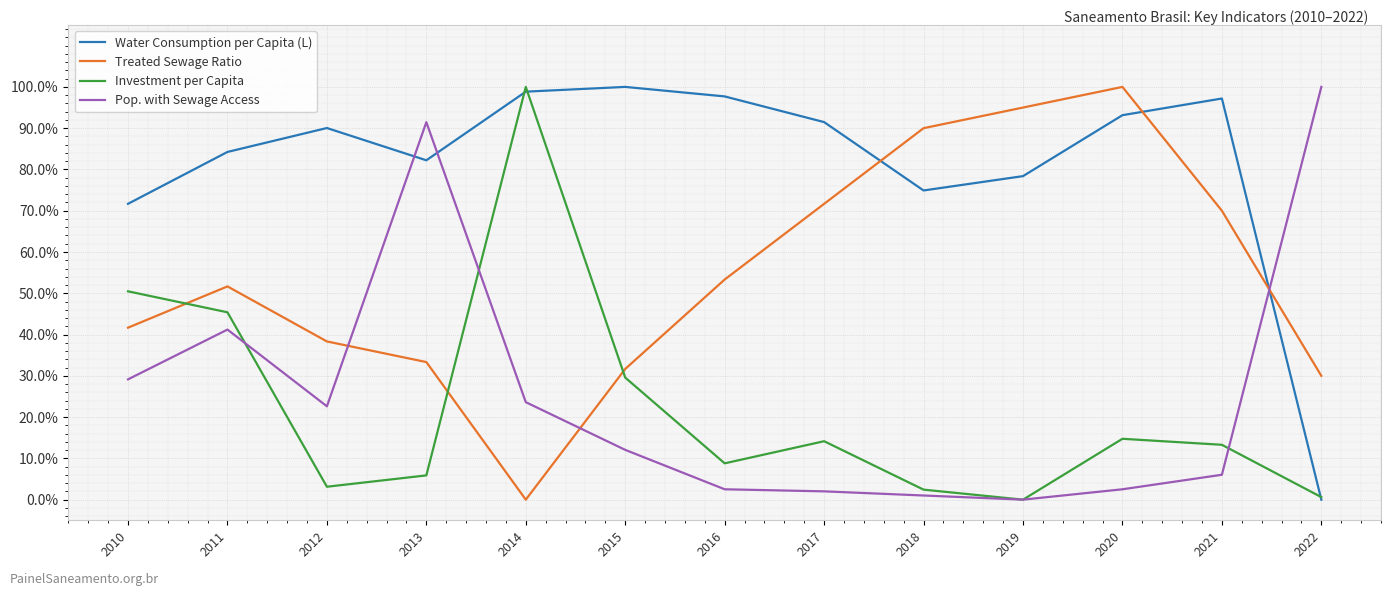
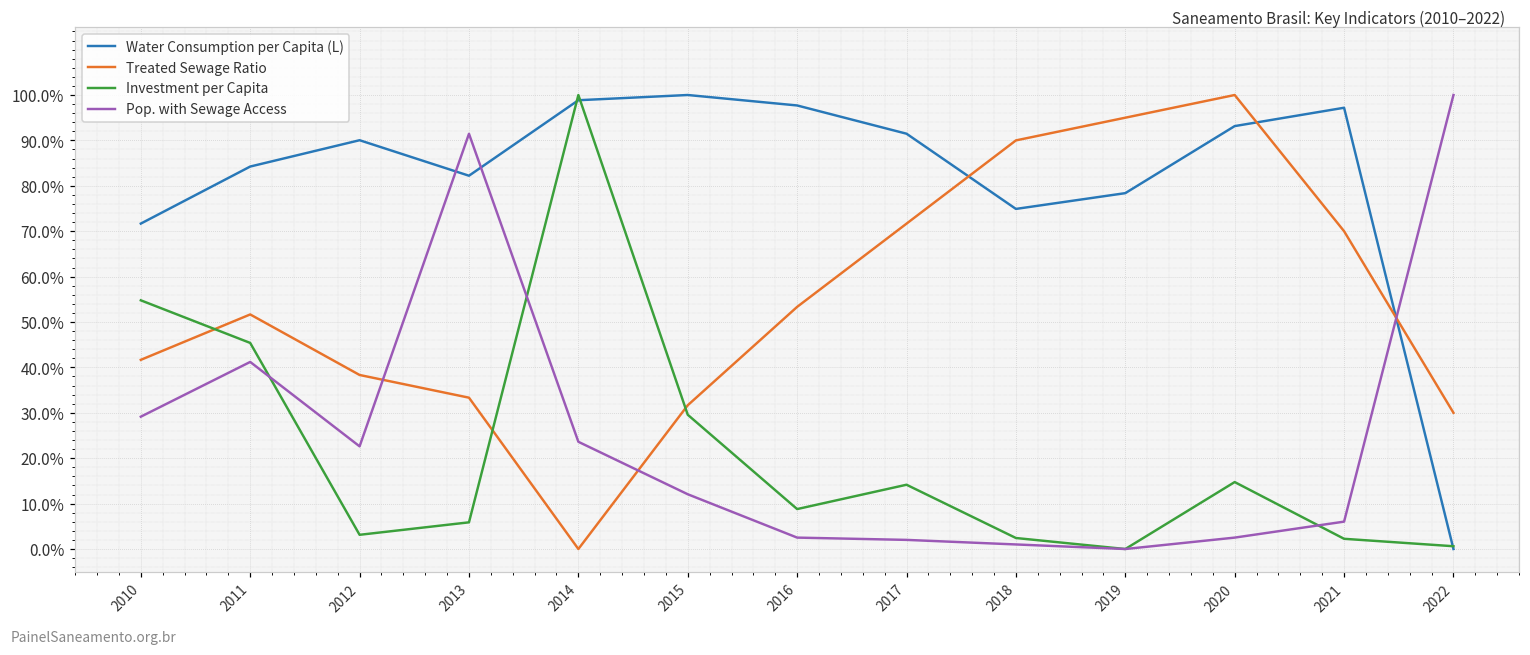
  {
    "Water Consumption per Capita (L)": {
      "2010": "72%",
      "2011": "84%",
      "2012": "90%",
      "2013": "82%",
      "2014": "99%",
      "2015": "100%",
      "2016": "98%",
      "2017": "91%",
      "2018": "75%",
      "2019": "78%",
      "2020": "93%",
      "2021": "97%"
    },
    "Treated Sewage Ratio": {
      "2010": "42%",
      "2011": "52%",
      "2012": "38%",
      "2013": "33%",
      "2014": "0%",
      "2015": "32%",
      "2016": "53%",
      "2017": "72%",
      "2018": "90%",
      "2019": "95%",
      "2020": "100%",
      "2021": "70%",
      "2022": "30%"
    },
    "Investment per Capita": {
-     "2010": "50%",
+     "2010": "55%",
      "2011": "45%",
      "2012": "3%",
      "2013": "6%",
      "2014": "100%",
      "2015": "30%",
      "2016": "9%",
      "2017": "14%",
      "2018": "2%",
      "2020": "15%",
-     "2021": "13%"
+     "2021": "2%"
    },
    "Pop. with Sewage Access": {
      "2010": "29%",
      "2011": "41%",
      "2012": "23%",
      "2013": "91%",
      "2014": "24%",
      "2015": "12%",
      "2016": "3%",
      "2017": "2%",
      "2018": "1%",
      "2020": "3%",
      "2021": "6%",
      "2022": "100%"
    }
  }
